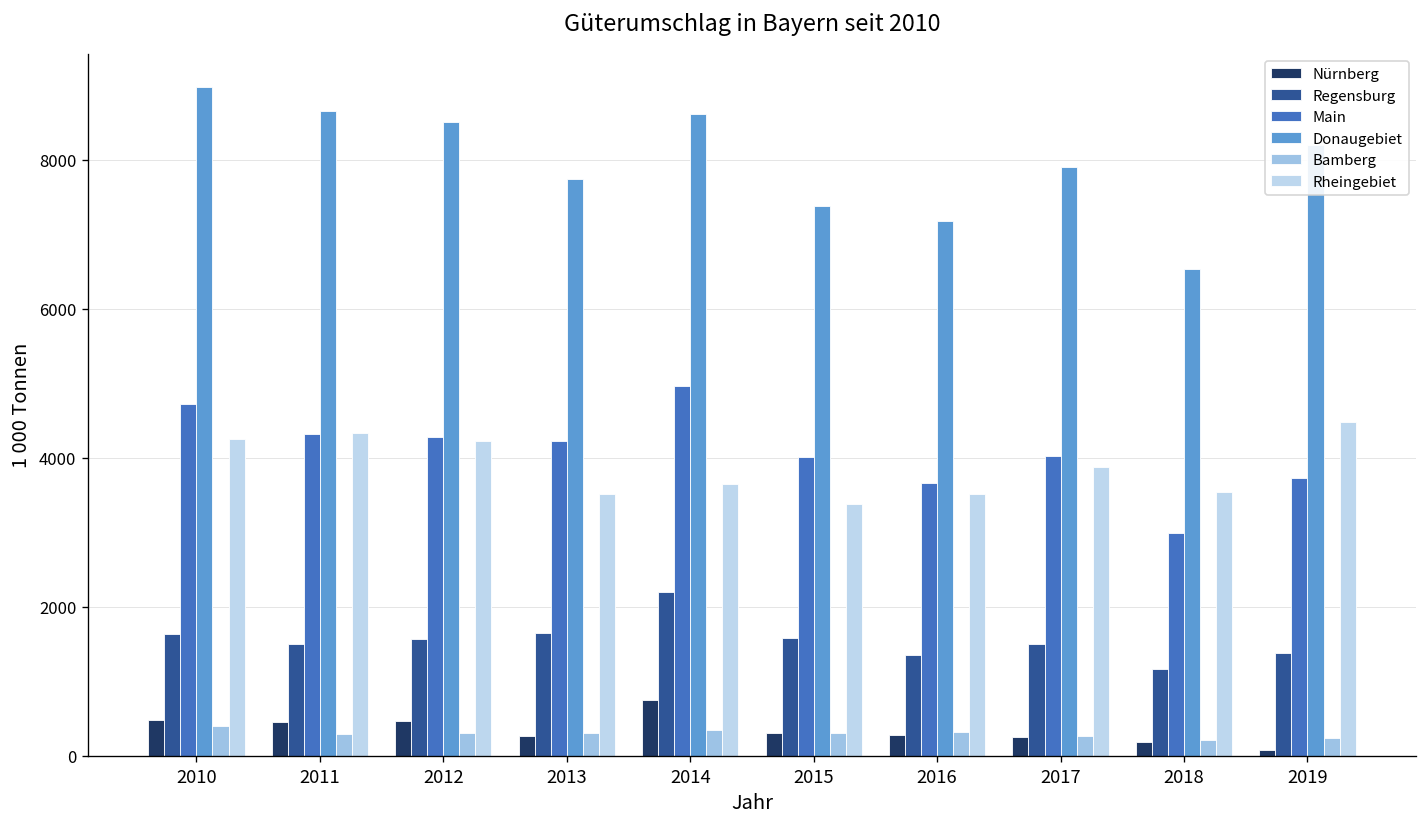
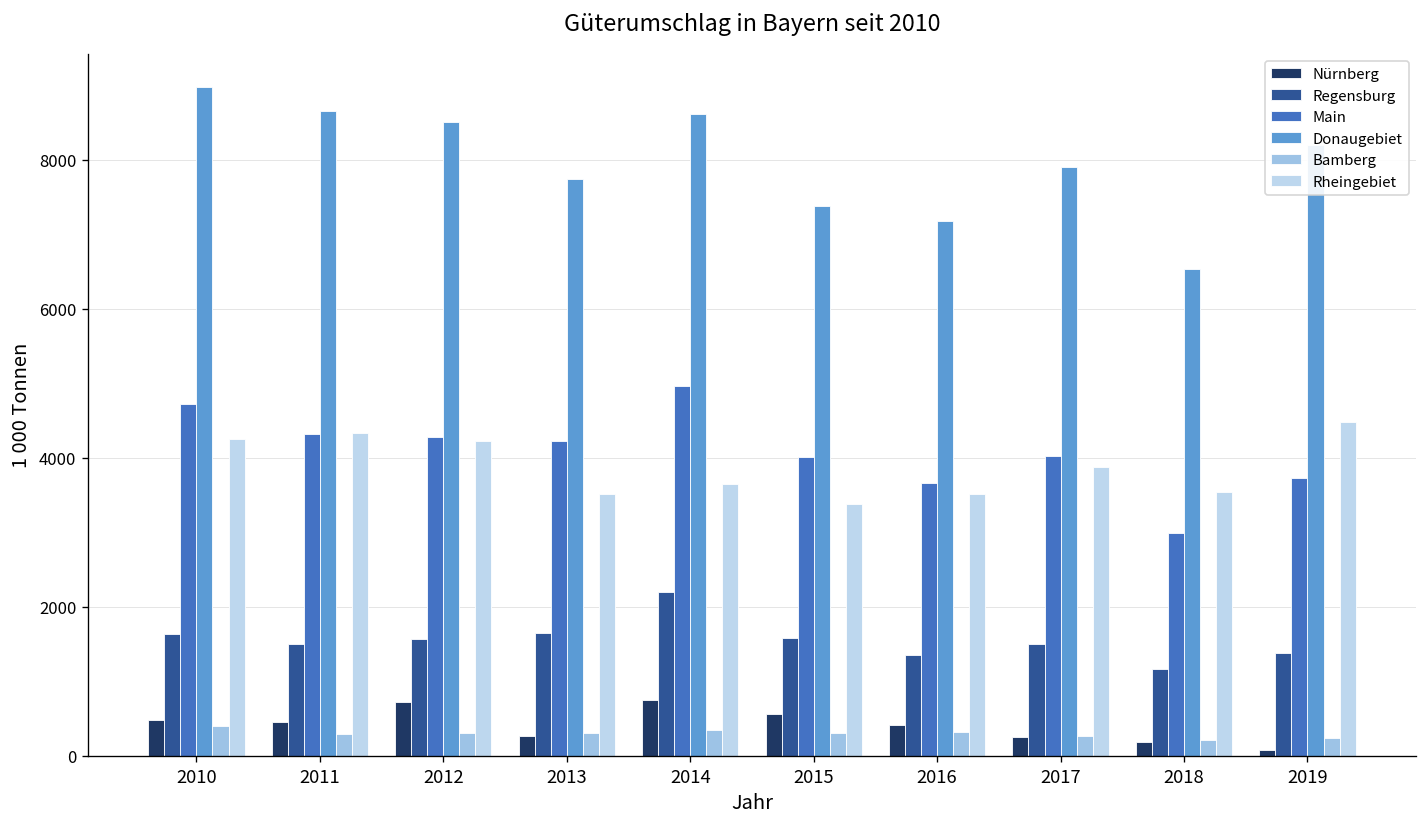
  {
    "Nürnberg": {
      "2010": 500,
      "2011": 400,
-     "2012": 500,
+     "2012": 700,
      "2013": 300,
      "2014": 800,
-     "2015": 300,
-     "2016": 300,
+     "2015": 600,
+     "2016": 400,
      "2017": 300,
      "2018": 200,
      "2019": 100
    }
  }
